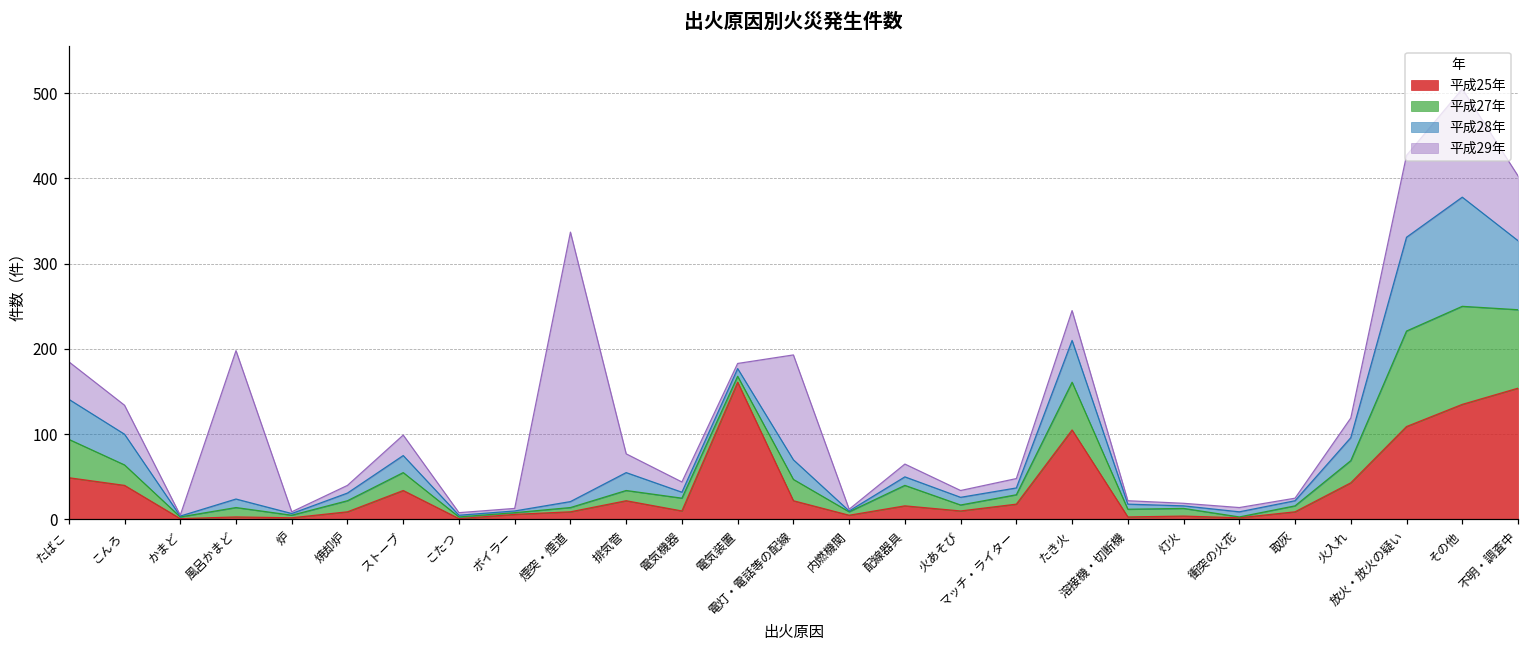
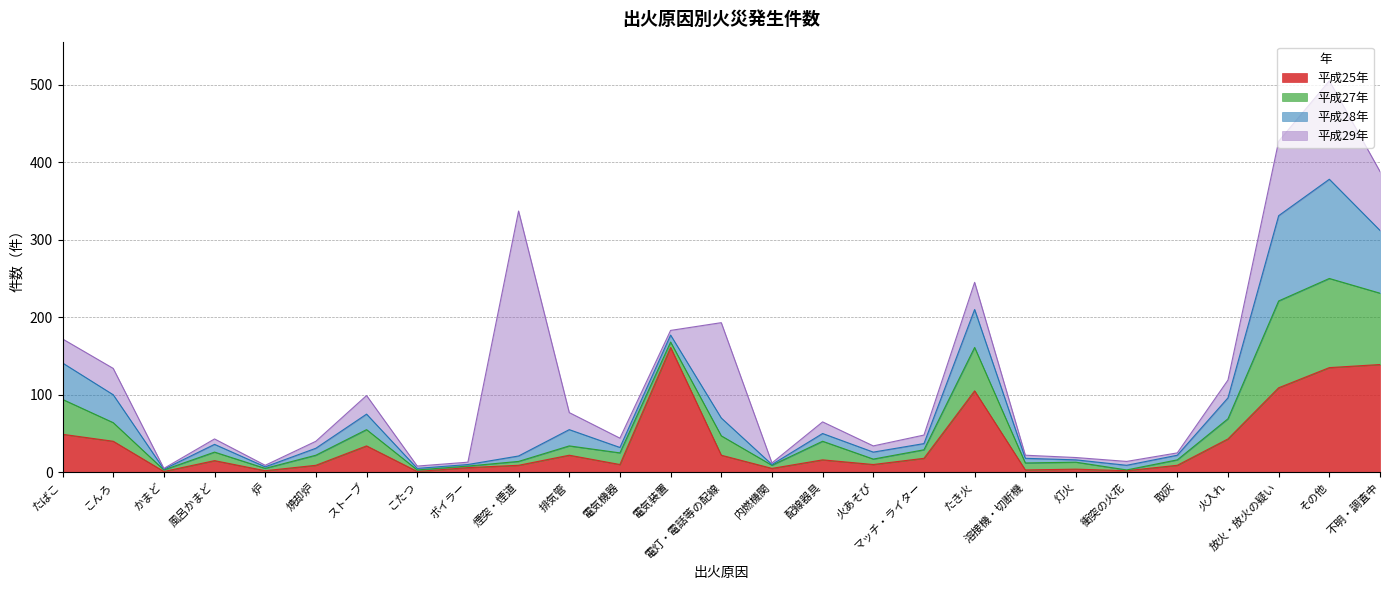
  {
    "平成25年": {
      "たばこ": 50,
      "こんろ": 40,
-     "風呂かまど": 0,
+     "風呂かまど": 20,
      "焼却炉": 10,
      "ストーブ": 30,
      "煙突・煙道": 10,
      "排気管": 20,
      "電気機器": 10,
      "電気装置": 160,
      "電灯・電話等の配線": 20,
      "内燃機関": 10,
      "配線器具": 20,
      "火あそび": 10,
      "マッチ・ライター": 20,
      "たき火": 110,
      "溶接機・切断機": 0,
      "灯火": 0,
      "取灰": 10,
      "火入れ": 40,
      "放火・放火の疑い": 110,
      "その他": 140,
-     "不明・調査中": 150
+     "不明・調査中": 140
    },
    "平成27年": {
      "たばこ": 50,
      "こんろ": 20,
      "風呂かまど": 10,
      "焼却炉": 10,
      "ストーブ": 20,
      "煙突・煙道": 10,
      "排気管": 10,
      "電気機器": 20,
      "電気装置": 10,
      "電灯・電話等の配線": 30,
      "配線器具": 20,
      "火あそび": 10,
      "マッチ・ライター": 10,
      "たき火": 60,
      "溶接機・切断機": 10,
      "取灰": 10,
      "火入れ": 30,
      "放火・放火の疑い": 110,
      "その他": 120,
      "不明・調査中": 90
    },
    "平成28年": {
      "たばこ": 50,
      "こんろ": 40,
      "風呂かまど": 10,
      "焼却炉": 10,
      "ストーブ": 20,
      "煙突・煙道": 10,
      "排気管": 20,
      "電気機器": 10,
      "電気装置": 10,
      "電灯・電話等の配線": 20,
      "配線器具": 10,
      "火あそび": 10,
      "マッチ・ライター": 10,
      "たき火": 50,
      "溶接機・切断機": 10,
      "衝突の火花": 10,
      "火入れ": 30,
      "放火・放火の疑い": 110,
      "その他": 130,
      "不明・調査中": 80
    },
    "平成29年": {
-     "たばこ": 40,
+     "たばこ": 30,
      "こんろ": 30,
-     "風呂かまど": 170,
+     "風呂かまど": 10,
      "焼却炉": 10,
      "ストーブ": 20,
      "煙突・煙道": 320,
      "排気管": 20,
      "電気機器": 10,
      "電気装置": 10,
      "電灯・電話等の配線": 120,
      "配線器具": 20,
      "火あそび": 10,
      "マッチ・ライター": 10,
      "たき火": 40,
      "溶接機・切断機": 0,
      "衝突の火花": 10,
      "火入れ": 20,
      "不明・調査中": 80
    }
  }
